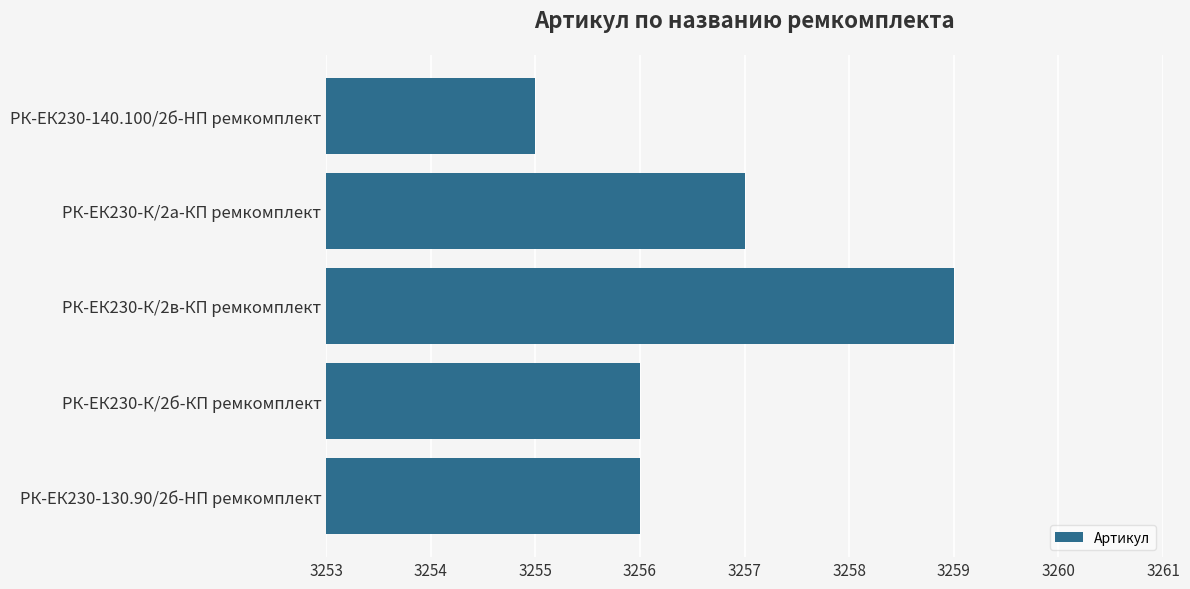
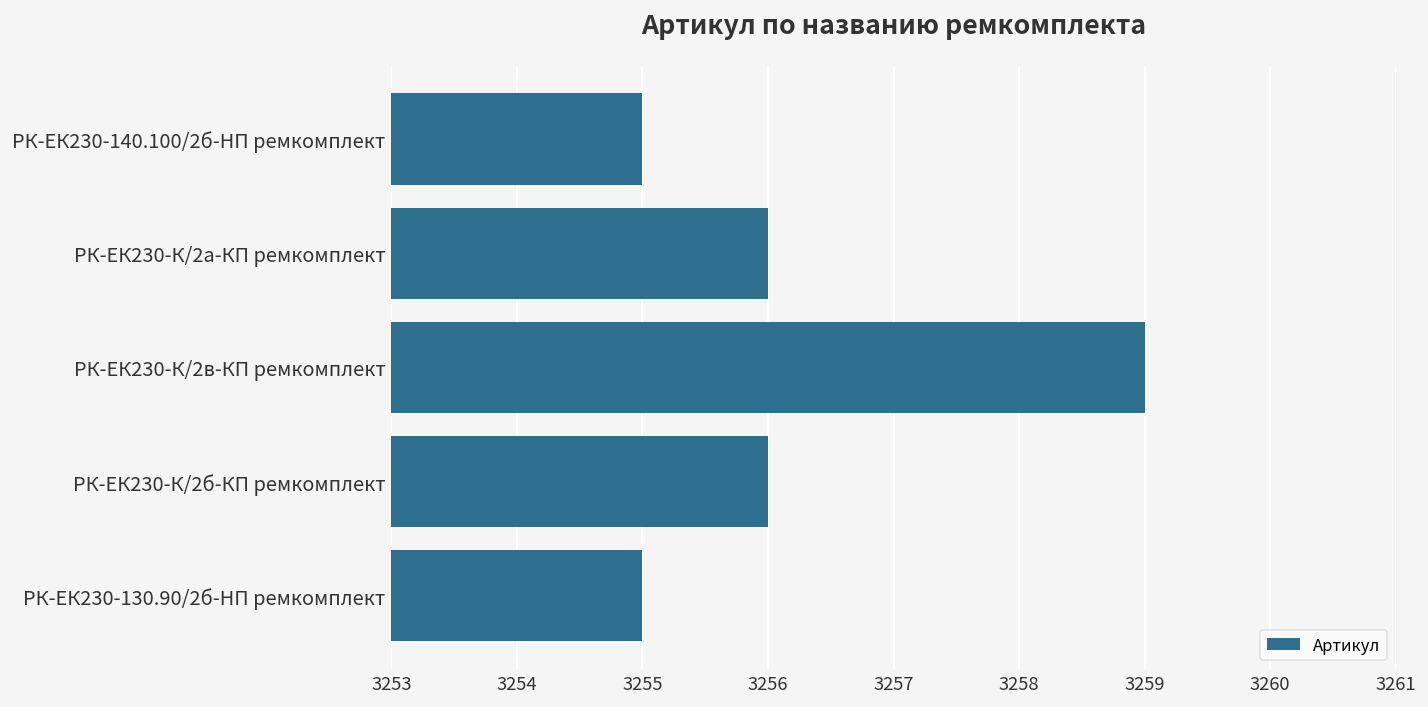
  {
    "РК-ЕК230-140.100/2б-HП ремкомплект": 3255,
-   "РК-ЕК230-К/2а-КП ремкомплект": 3257,
+   "РК-ЕК230-К/2а-КП ремкомплект": 3256,
    "РК-ЕК230-К/2в-КП ремкомплект": 3259,
    "РК-ЕК230-К/2б-КП ремкомплект": 3256,
-   "РК-ЕК230-130.90/2б-HП ремкомплект": 3256
+   "РК-ЕК230-130.90/2б-HП ремкомплект": 3255
  }
